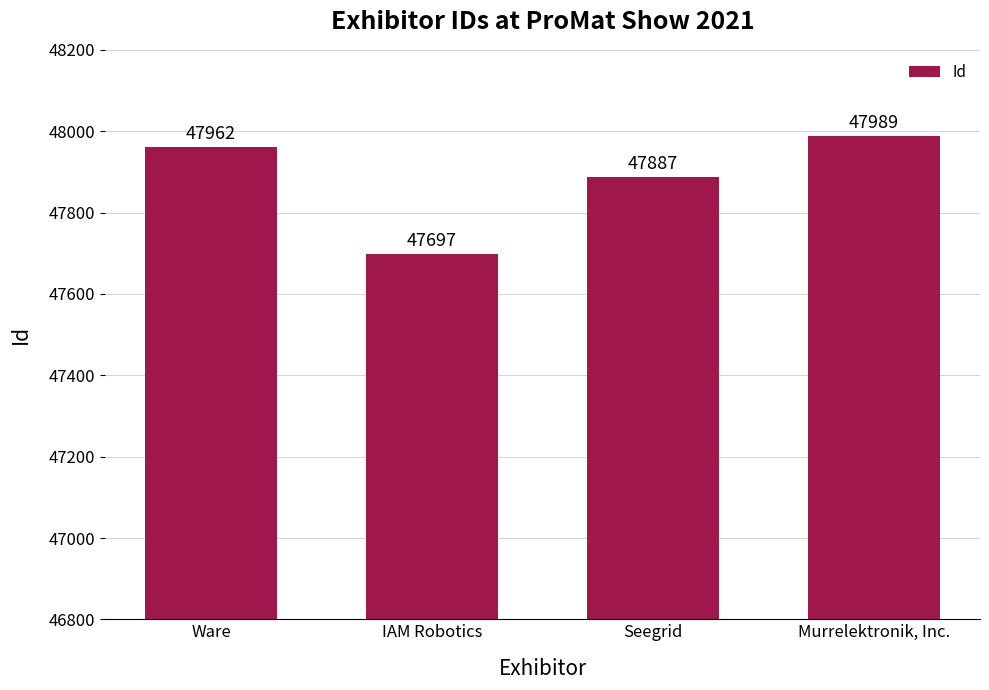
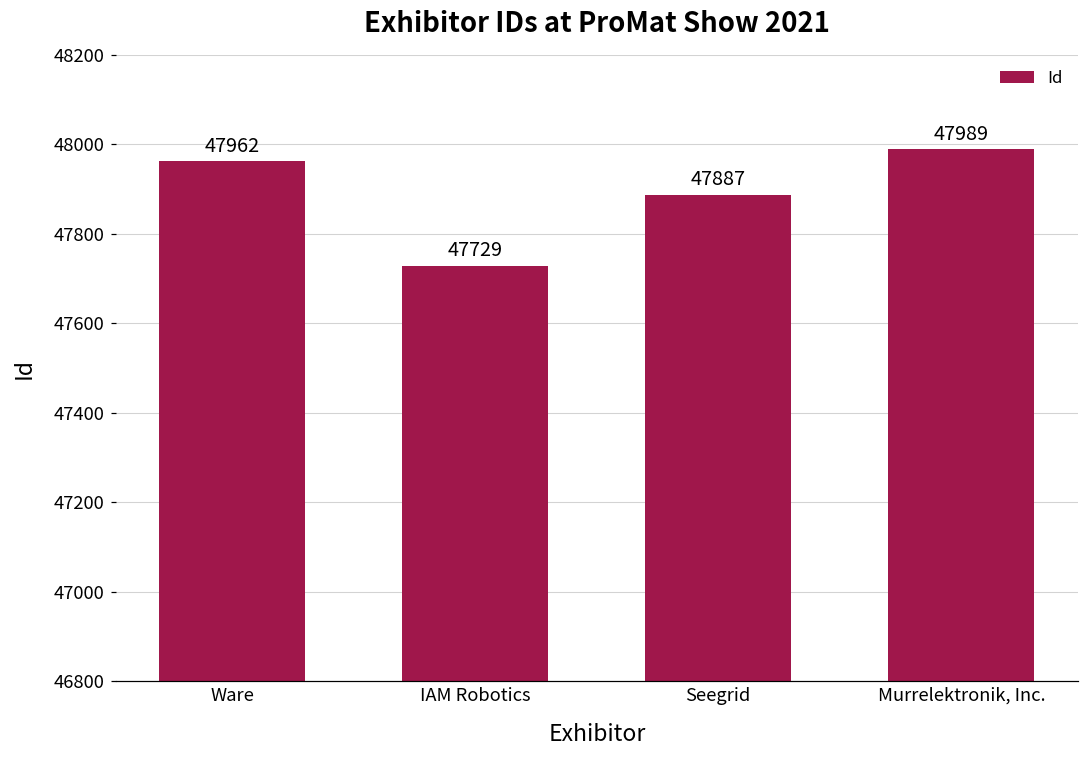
  {
    "Ware": 47962,
-   "IAM Robotics": 47697,
+   "IAM Robotics": 47729,
    "Seegrid": 47887,
    "Murrelektronik, Inc.": 47989
  }
